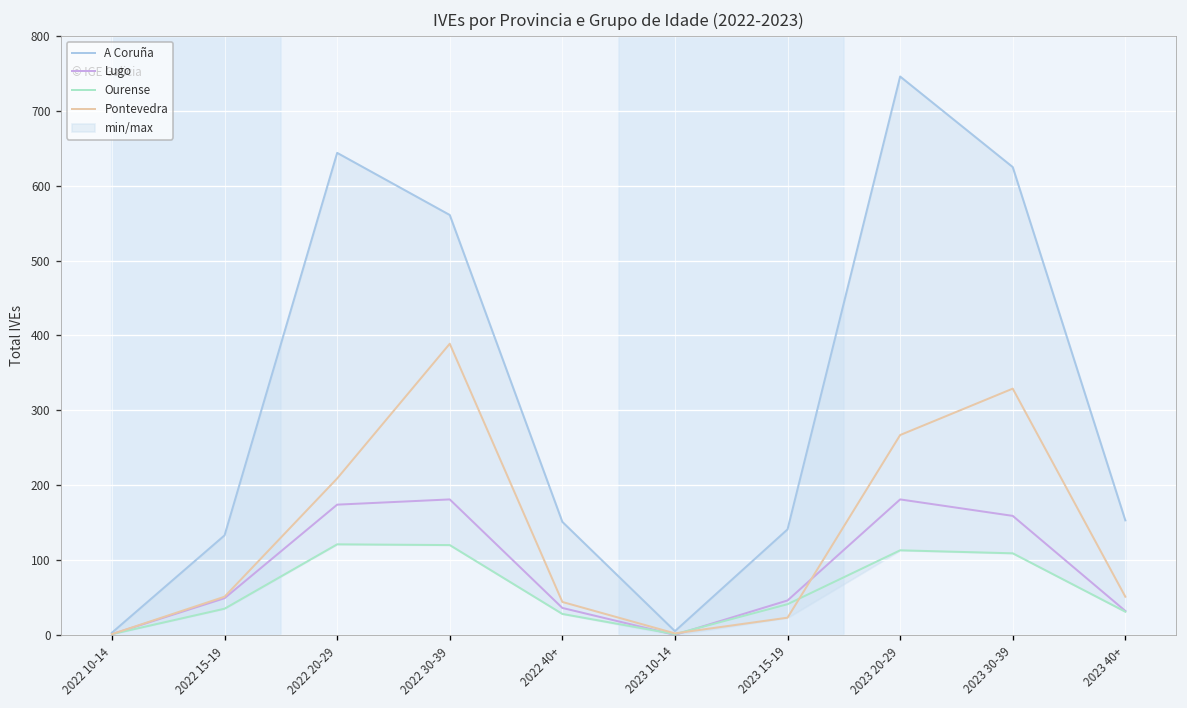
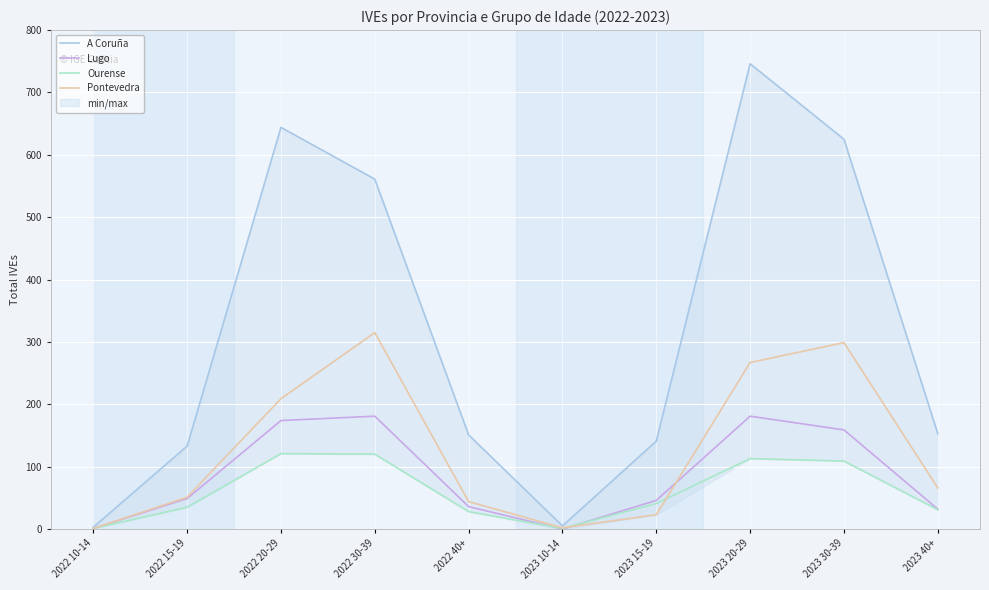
  {
    "Pontevedra": {
      "2022 20-29": 210,
-     "2022 30-39": 390,
+     "2022 30-39": 320,
      "2022 40+": 40,
      "2023 15-19": 20,
      "2023 20-29": 270,
-     "2023 30-39": 330,
-     "2023 40+": 50
+     "2023 30-39": 300,
+     "2023 40+": 70
    }
  }
